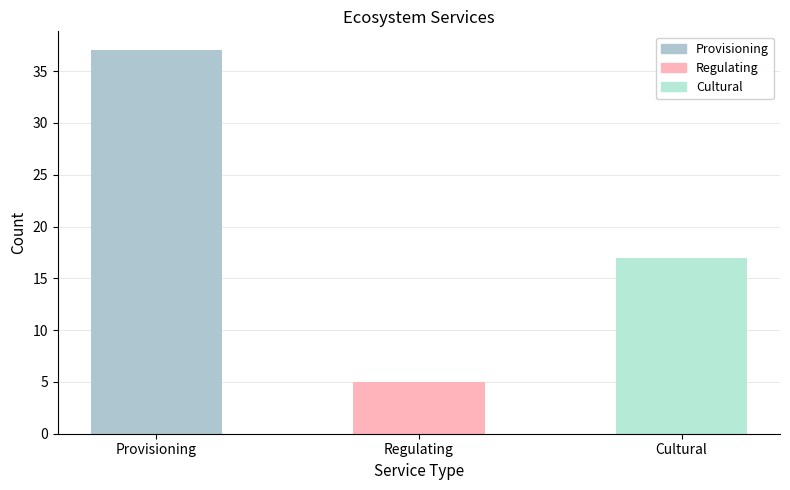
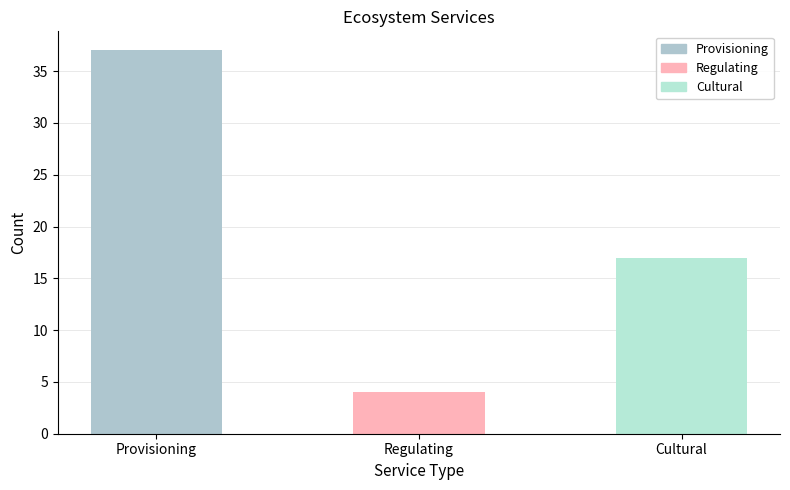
  {
    "Provisioning": 37,
-   "Regulating": 5,
+   "Regulating": 4,
    "Cultural": 17
  }
